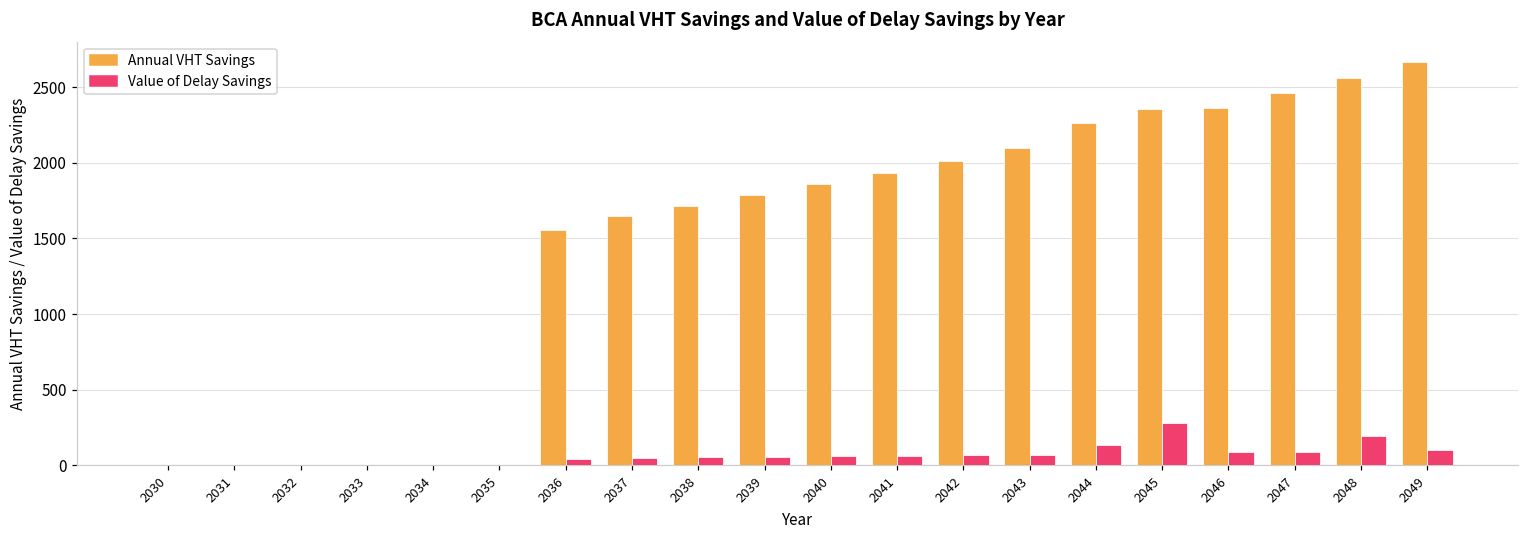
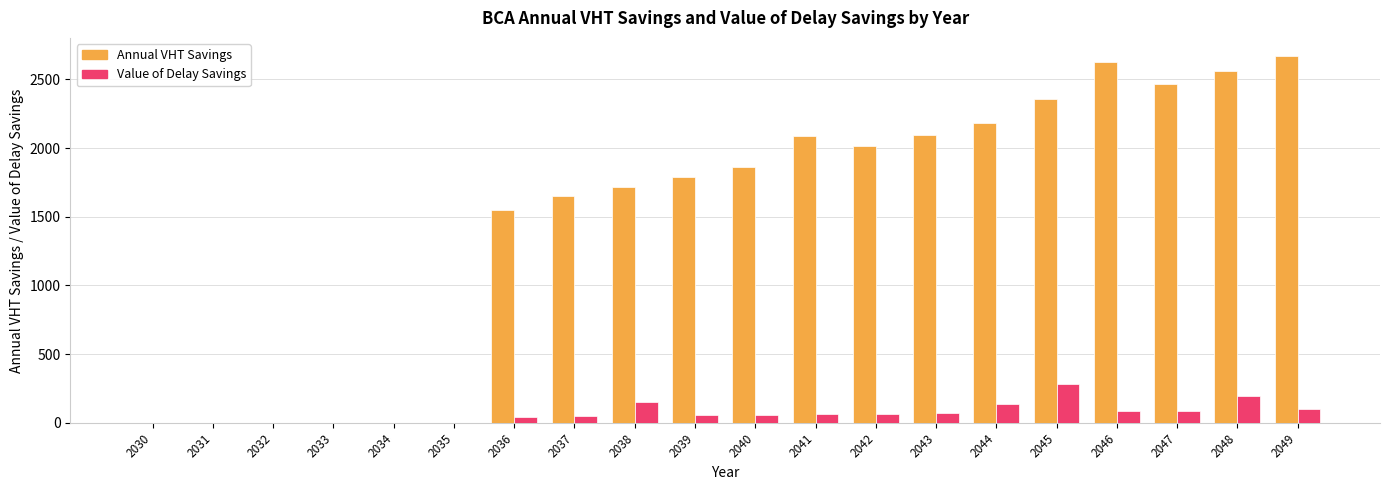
  {
    "Annual VHT Savings": {
      "2030": 0,
      "2031": 0,
      "2032": 0,
      "2033": 0,
      "2034": 0,
      "2035": 0,
      "2036": 1550,
      "2037": 1650,
      "2038": 1720,
      "2039": 1790,
      "2040": 1860,
-     "2041": 1940,
+     "2041": 2090,
      "2042": 2020,
      "2043": 2100,
-     "2044": 2260,
+     "2044": 2180,
      "2045": 2360,
-     "2046": 2370,
+     "2046": 2630,
      "2047": 2460,
      "2048": 2560,
      "2049": 2670
    },
    "Value of Delay Savings": {
      "2030": 0,
      "2031": 0,
      "2032": 0,
      "2033": 0,
      "2034": 0,
      "2035": 0,
      "2036": 40,
      "2037": 50,
-     "2038": 50,
+     "2038": 150,
      "2039": 50,
      "2040": 60,
      "2041": 60,
      "2042": 70,
      "2043": 70,
      "2044": 140,
      "2045": 280,
      "2046": 80,
      "2047": 90,
      "2048": 190,
      "2049": 100
    }
  }
